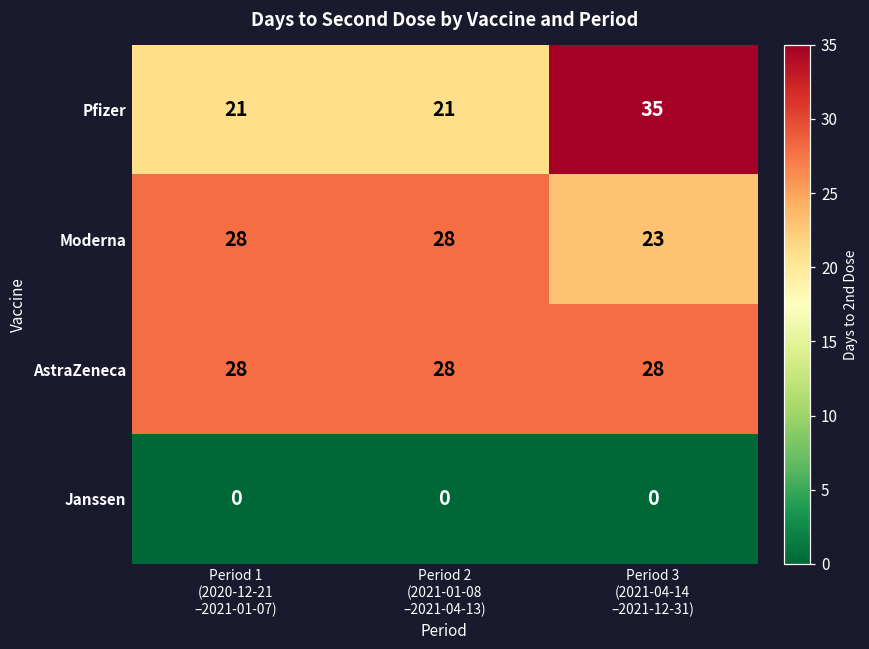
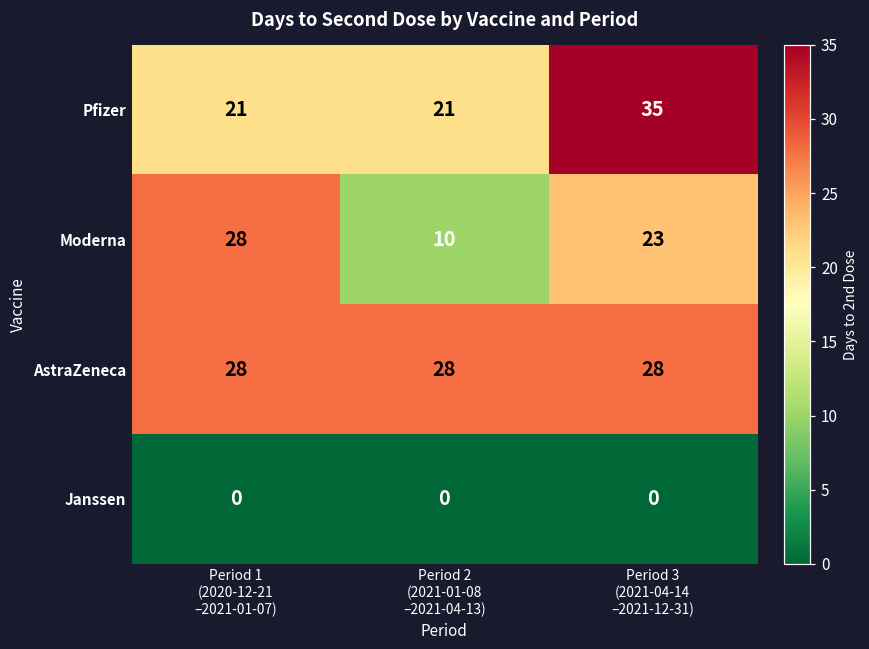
  {
    "Pfizer": {
      "Period 1 (2020-12-21 –2021-01-07)": 21,
      "Period 2 (2021-01-08 –2021-04-13)": 21,
      "Period 3 (2021-04-14 –2021-12-31)": 35
    },
    "Moderna": {
      "Period 1 (2020-12-21 –2021-01-07)": 28,
-     "Period 2 (2021-01-08 –2021-04-13)": 28,
+     "Period 2 (2021-01-08 –2021-04-13)": 10,
      "Period 3 (2021-04-14 –2021-12-31)": 23
    },
    "AstraZeneca": {
      "Period 1 (2020-12-21 –2021-01-07)": 28,
      "Period 2 (2021-01-08 –2021-04-13)": 28,
      "Period 3 (2021-04-14 –2021-12-31)": 28
    },
    "Janssen": {
      "Period 1 (2020-12-21 –2021-01-07)": 0,
      "Period 2 (2021-01-08 –2021-04-13)": 0,
      "Period 3 (2021-04-14 –2021-12-31)": 0
    }
  }
